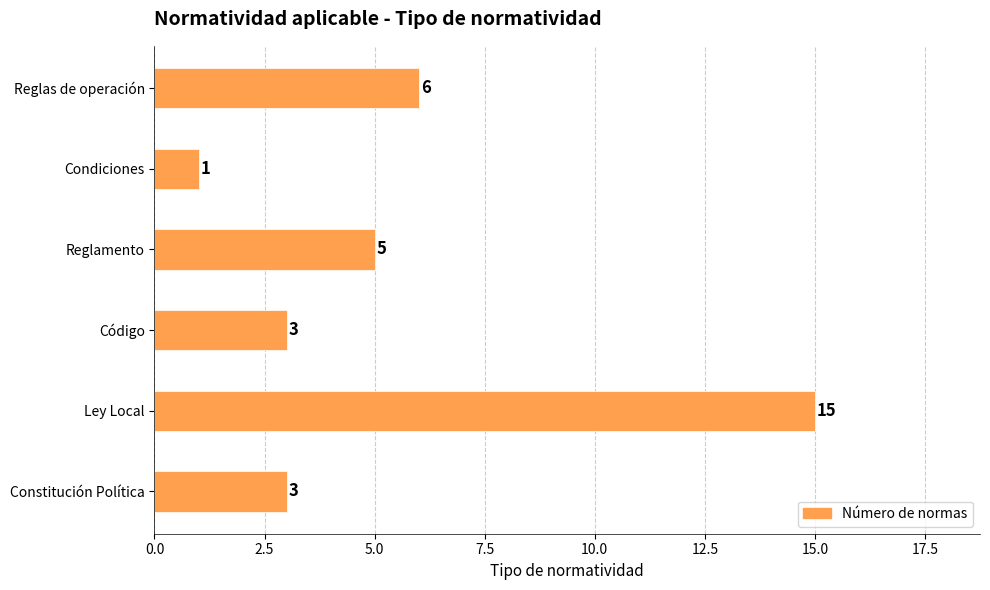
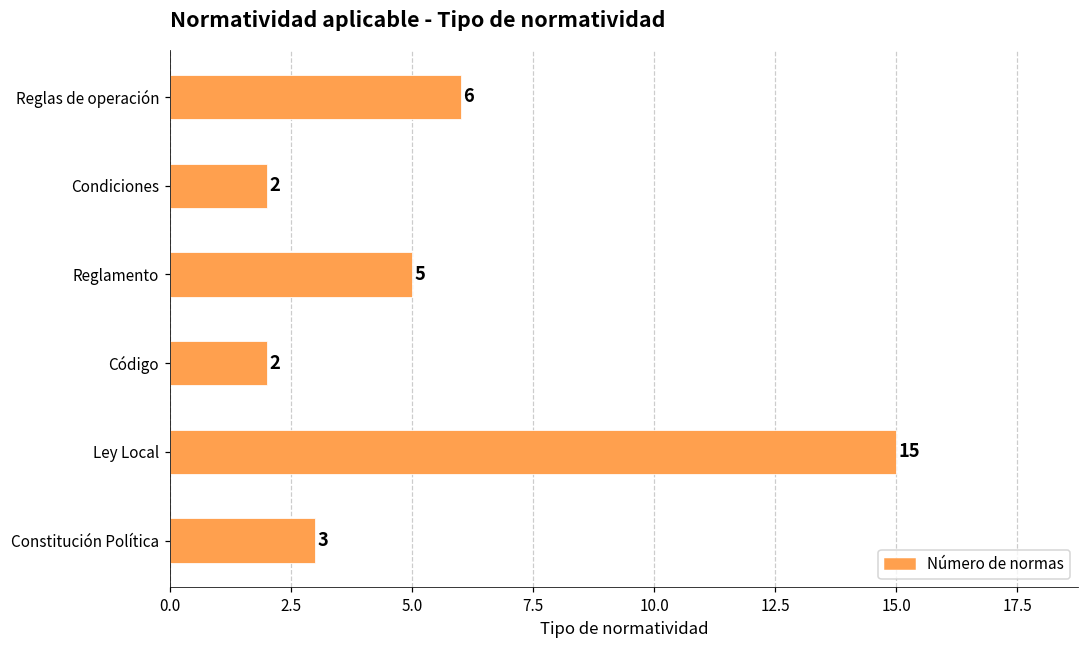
  {
    "Reglas de operación": 6,
-   "Condiciones": 1,
+   "Condiciones": 2,
    "Reglamento": 5,
-   "Código": 3,
+   "Código": 2,
    "Ley Local": 15,
    "Constitución Política": 3
  }
